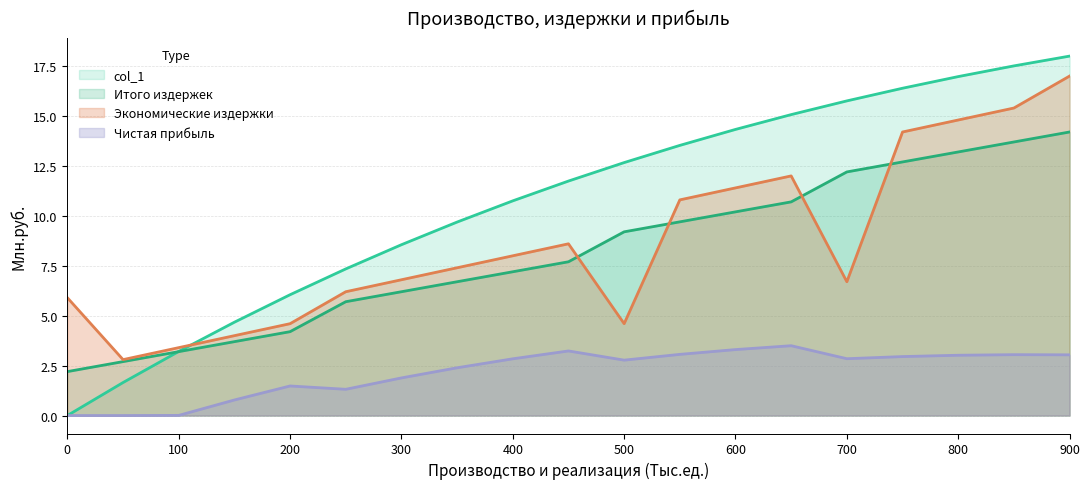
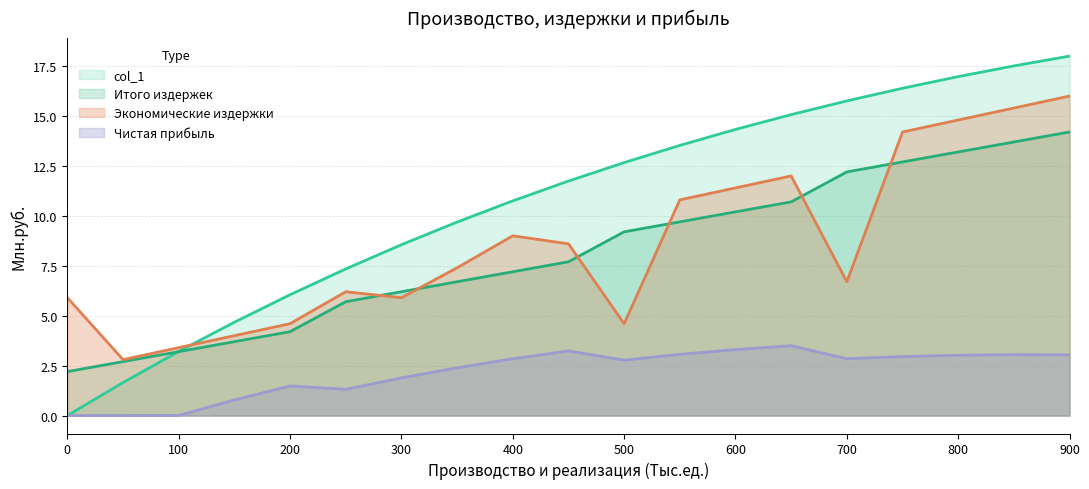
  {
    "Экономические издержки": {
      "0": 5.9,
      "100": 3.4,
      "200": 4.6,
-     "300": 6.8,
-     "400": 8,
+     "300": 5.9,
+     "400": 9,
      "500": 4.6,
      "600": 11.4,
      "700": 6.7,
      "800": 14.8,
-     "900": 17
+     "900": 16
    }
  }
